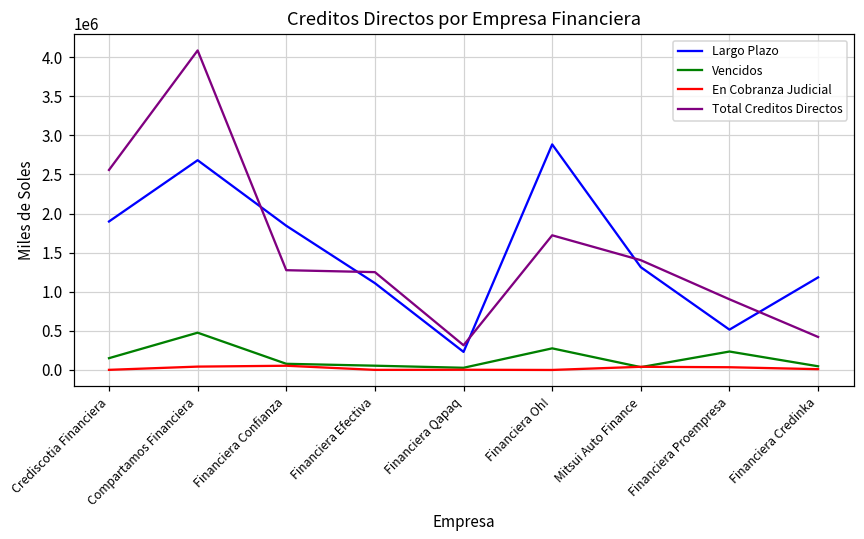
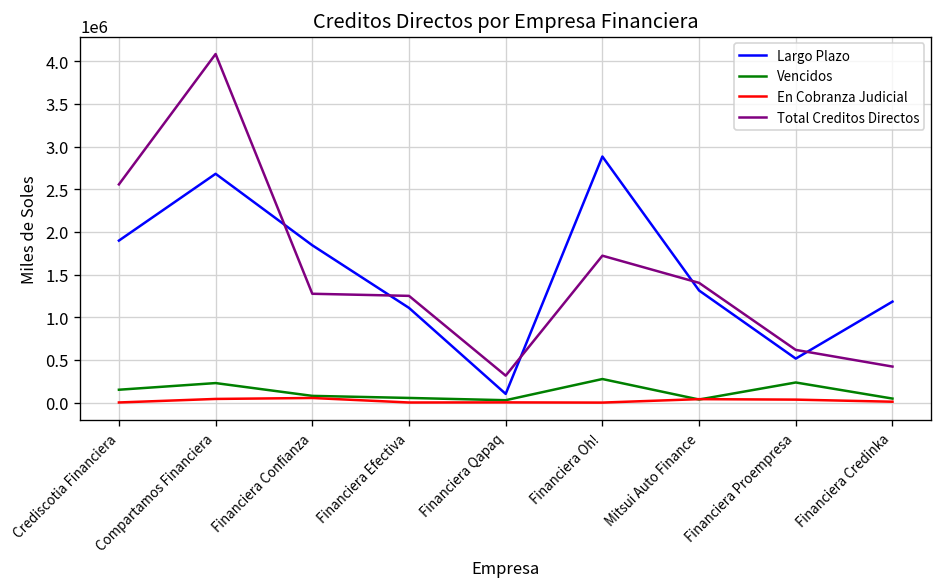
  {
    "Largo Plazo": {
      "Crediscotia Financiera": 1900000,
      "Compartamos Financiera": 2700000,
      "Financiera Confianza": 1800000,
      "Financiera Efectiva": 1100000,
-     "Financiera Qapaq": 200000,
+     "Financiera Qapaq": 100000,
      "Financiera Oh!": 2900000,
      "Mitsui Auto Finance": 1300000,
      "Financiera Proempresa": 500000,
      "Financiera Credinka": 1200000
    },
    "Vencidos": {
      "Crediscotia Financiera": 200000,
-     "Compartamos Financiera": 500000,
+     "Compartamos Financiera": 200000,
      "Financiera Efectiva": 100000,
      "Financiera Oh!": 300000,
      "Financiera Proempresa": 200000,
      "Financiera Credinka": 0
    },
    "En Cobranza Judicial": {
      "Crediscotia Financiera": 0,
      "Compartamos Financiera": 0,
      "Financiera Efectiva": 0,
      "Financiera Oh!": 0,
      "Financiera Proempresa": 0,
      "Financiera Credinka": 0
    },
    "Total Creditos Directos": {
      "Crediscotia Financiera": 2600000,
      "Compartamos Financiera": 4100000,
      "Financiera Confianza": 1300000,
      "Financiera Efectiva": 1300000,
      "Financiera Qapaq": 300000,
      "Financiera Oh!": 1700000,
      "Mitsui Auto Finance": 1400000,
-     "Financiera Proempresa": 900000,
+     "Financiera Proempresa": 600000,
      "Financiera Credinka": 400000
    }
  }
